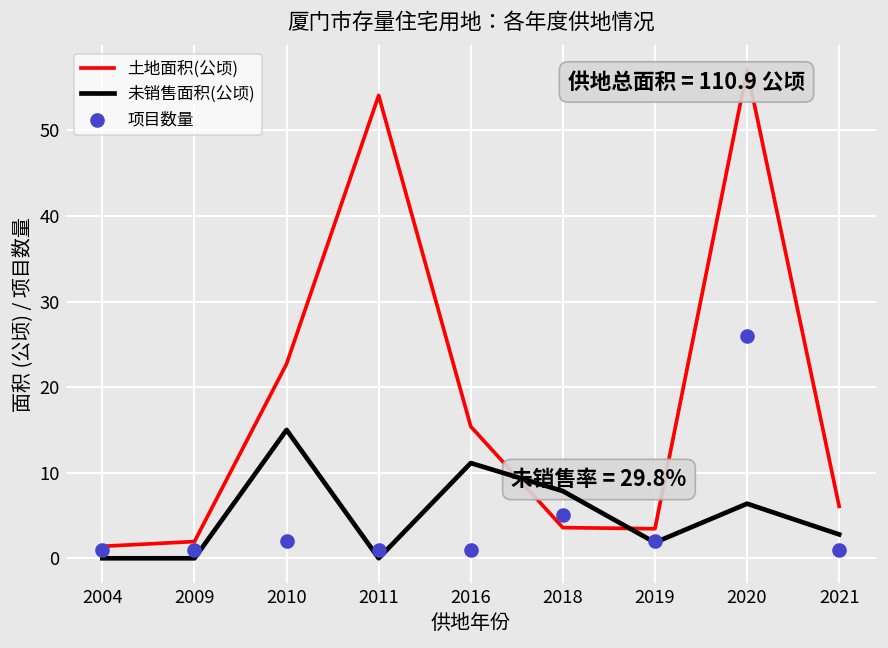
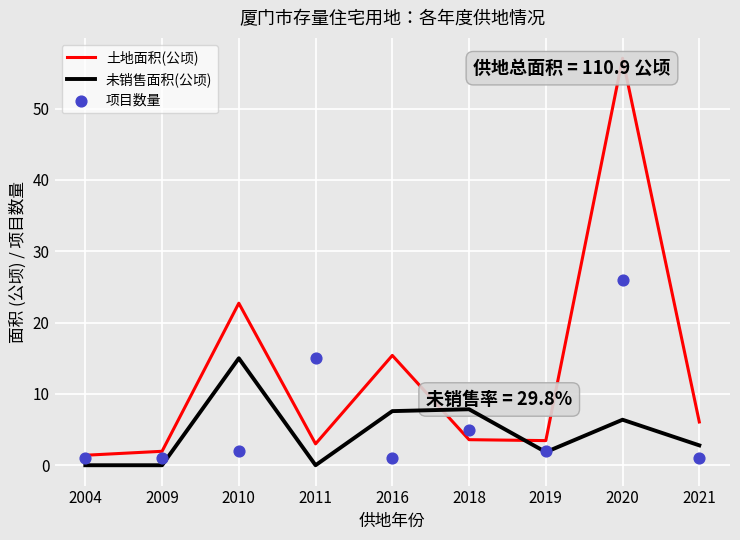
  {
    "土地面积(公顷)": {
      "2004": 1,
      "2009": 2,
      "2010": 23,
-     "2011": 54,
+     "2011": 3,
      "2016": 15,
      "2018": 4,
      "2019": 3,
      "2021": 6
    },
    "项目数量": {
-     "2011": 1
+     "2011": 15
    },
    "未销售面积(公顷)": {
      "2004": 0,
      "2009": 0,
      "2010": 15,
      "2011": 0,
-     "2016": 11,
+     "2016": 8,
      "2020": 6,
      "2021": 3
    }
  }
